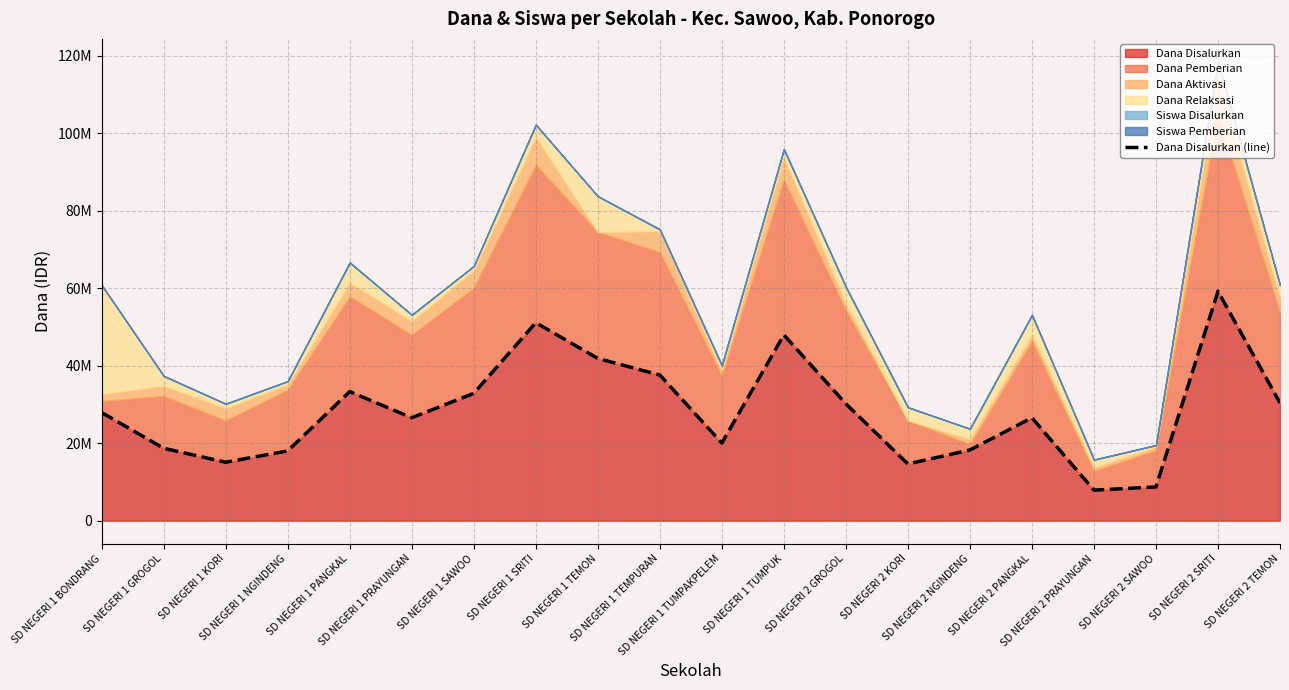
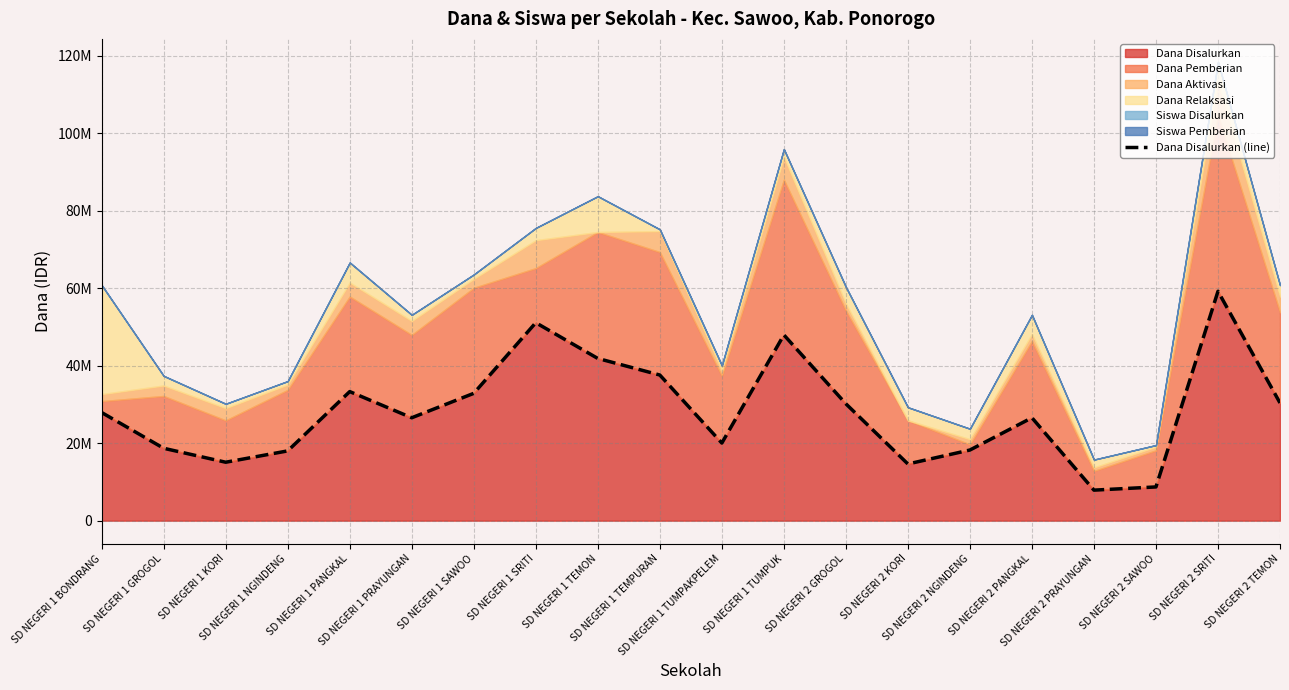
  {
    "Dana Disalurkan": {
      "SD NEGERI 1 BONDRANG": 28000000,
      "SD NEGERI 1 GROGOL": 19000000,
      "SD NEGERI 1 KORI": 15000000,
      "SD NEGERI 1 NGINDENG": 18000000,
      "SD NEGERI 1 PANGKAL": 33000000,
      "SD NEGERI 1 PRAYUNGAN": 27000000,
      "SD NEGERI 1 SAWOO": 33000000,
      "SD NEGERI 1 SRITI": 51000000,
      "SD NEGERI 1 TEMON": 42000000,
      "SD NEGERI 1 TEMPURAN": 38000000,
      "SD NEGERI 1 TUMPAKPELEM": 20000000,
      "SD NEGERI 1 TUMPUK": 48000000,
      "SD NEGERI 2 GROGOL": 30000000,
      "SD NEGERI 2 KORI": 15000000,
      "SD NEGERI 2 NGINDENG": 18000000,
      "SD NEGERI 2 PANGKAL": 27000000,
      "SD NEGERI 2 PRAYUNGAN": 8000000,
      "SD NEGERI 2 SAWOO": 9000000,
      "SD NEGERI 2 SRITI": 59000000,
      "SD NEGERI 2 TEMON": 30000000
    },
    "Dana Pemberian": {
      "SD NEGERI 1 BONDRANG": 3000000,
      "SD NEGERI 1 GROGOL": 14000000,
      "SD NEGERI 1 KORI": 11000000,
      "SD NEGERI 1 NGINDENG": 16000000,
      "SD NEGERI 1 PANGKAL": 25000000,
      "SD NEGERI 1 PRAYUNGAN": 21000000,
      "SD NEGERI 1 SAWOO": 27000000,
-     "SD NEGERI 1 SRITI": 41000000,
+     "SD NEGERI 1 SRITI": 14000000,
      "SD NEGERI 1 TEMPURAN": 32000000,
      "SD NEGERI 1 TUMPAKPELEM": 17000000,
      "SD NEGERI 1 TUMPUK": 40000000,
      "SD NEGERI 2 GROGOL": 24000000,
      "SD NEGERI 2 NGINDENG": 1000000,
      "SD NEGERI 2 PANGKAL": 20000000,
      "SD NEGERI 2 PRAYUNGAN": 5000000,
      "SD NEGERI 2 SAWOO": 9000000,
      "SD NEGERI 2 TEMON": 23000000
    },
    "Dana Aktivasi": {
      "SD NEGERI 1 BONDRANG": 2000000,
      "SD NEGERI 1 GROGOL": 3000000,
      "SD NEGERI 1 KORI": 3000000,
      "SD NEGERI 1 NGINDENG": 1000000,
      "SD NEGERI 1 PANGKAL": 4000000,
      "SD NEGERI 1 PRAYUNGAN": 4000000,
-     "SD NEGERI 1 SAWOO": 5000000,
+     "SD NEGERI 1 SAWOO": 2000000,
      "SD NEGERI 1 SRITI": 7000000,
      "SD NEGERI 1 TUMPAKPELEM": 1000000,
      "SD NEGERI 1 TUMPUK": 6000000,
      "SD NEGERI 2 GROGOL": 2000000,
      "SD NEGERI 2 NGINDENG": 1000000,
      "SD NEGERI 2 PANGKAL": 2000000,
      "SD NEGERI 2 PRAYUNGAN": 1000000,
      "SD NEGERI 2 TEMON": 4000000
    },
    "Siswa Pemberian": {
      "SD NEGERI 1 BONDRANG": 28000000,
      "SD NEGERI 1 GROGOL": 2000000,
      "SD NEGERI 1 KORI": 1000000,
      "SD NEGERI 1 NGINDENG": 1000000,
      "SD NEGERI 1 PANGKAL": 5000000,
      "SD NEGERI 1 PRAYUNGAN": 2000000,
      "SD NEGERI 1 SAWOO": 1000000,
      "SD NEGERI 1 SRITI": 3000000,
      "SD NEGERI 1 TEMON": 9000000,
      "SD NEGERI 1 TUMPAKPELEM": 1000000,
      "SD NEGERI 1 TUMPUK": 2000000,
      "SD NEGERI 2 GROGOL": 4000000,
      "SD NEGERI 2 KORI": 3000000,
      "SD NEGERI 2 NGINDENG": 3000000,
      "SD NEGERI 2 PANGKAL": 5000000,
      "SD NEGERI 2 PRAYUNGAN": 2000000,
      "SD NEGERI 2 TEMON": 3000000
    }
  }
